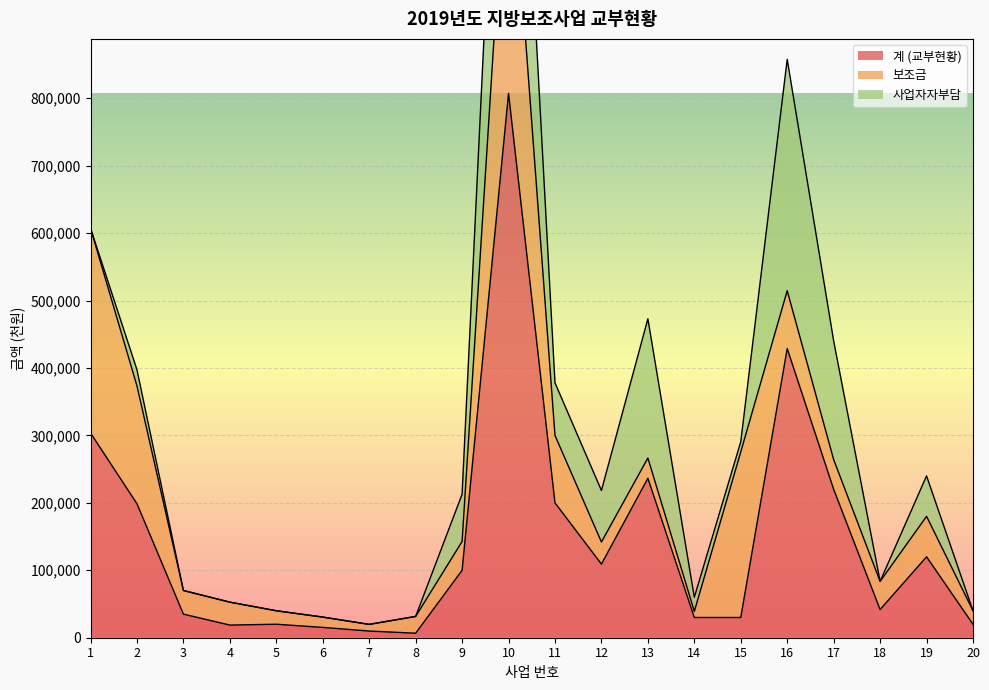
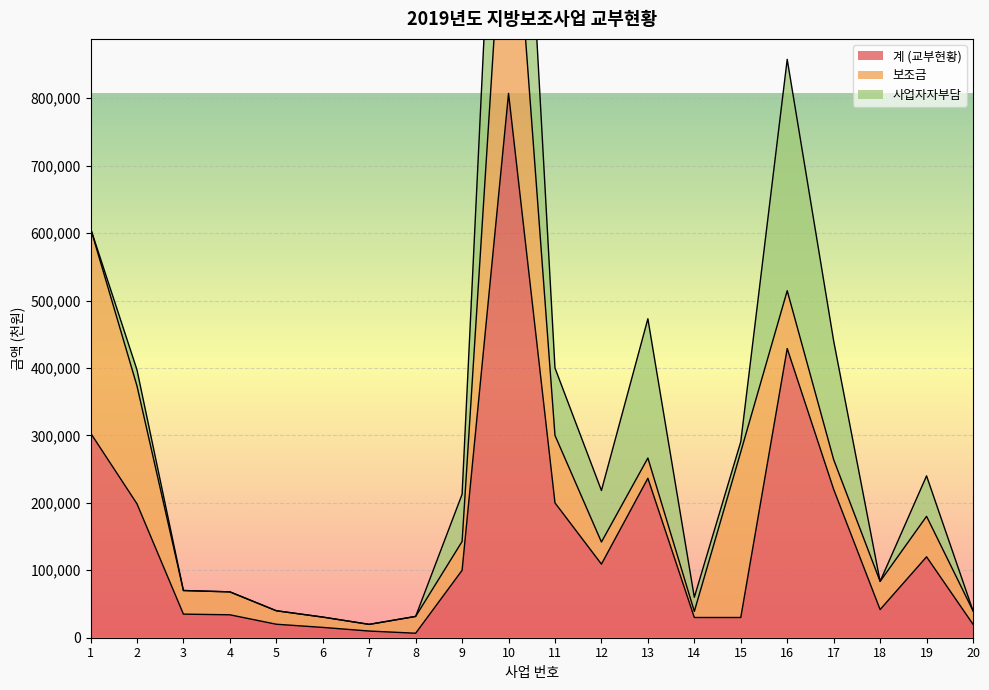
  {
    "계 (교부현황)": {
      "1": "300,000",
      "2": "200,000",
      "3": "40,000",
-     "4": "20,000",
+     "4": "30,000",
      "5": "20,000",
      "6": "20,000",
      "7": "10,000",
      "8": "10,000",
      "9": "100,000",
      "10": "810,000",
      "11": "200,000",
      "12": "110,000",
      "13": "240,000",
      "14": "30,000",
      "15": "30,000",
      "16": "430,000",
      "17": "220,000",
      "18": "40,000",
      "19": "120,000",
      "20": "20,000"
    },
    "보조금": {
      "2": "170,000",
      "9": "40,000",
      "11": "100,000",
      "12": "30,000",
      "13": "30,000",
      "14": "10,000",
      "15": "250,000",
      "16": "90,000",
      "17": "40,000",
      "19": "60,000"
    },
    "사업자자부담": {
      "2": "20,000",
      "9": "70,000",
-     "11": "80,000",
+     "11": "100,000",
      "12": "80,000",
      "13": "210,000",
      "14": "20,000",
      "15": "20,000",
      "16": "340,000",
      "17": "180,000",
      "19": "60,000"
    }
  }
